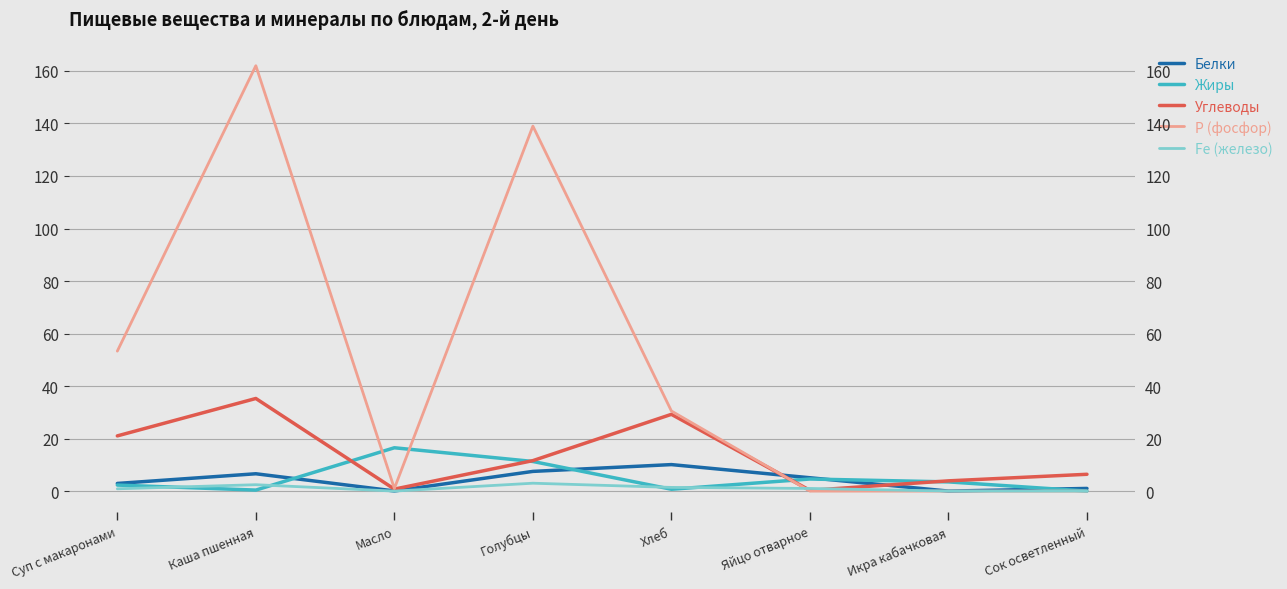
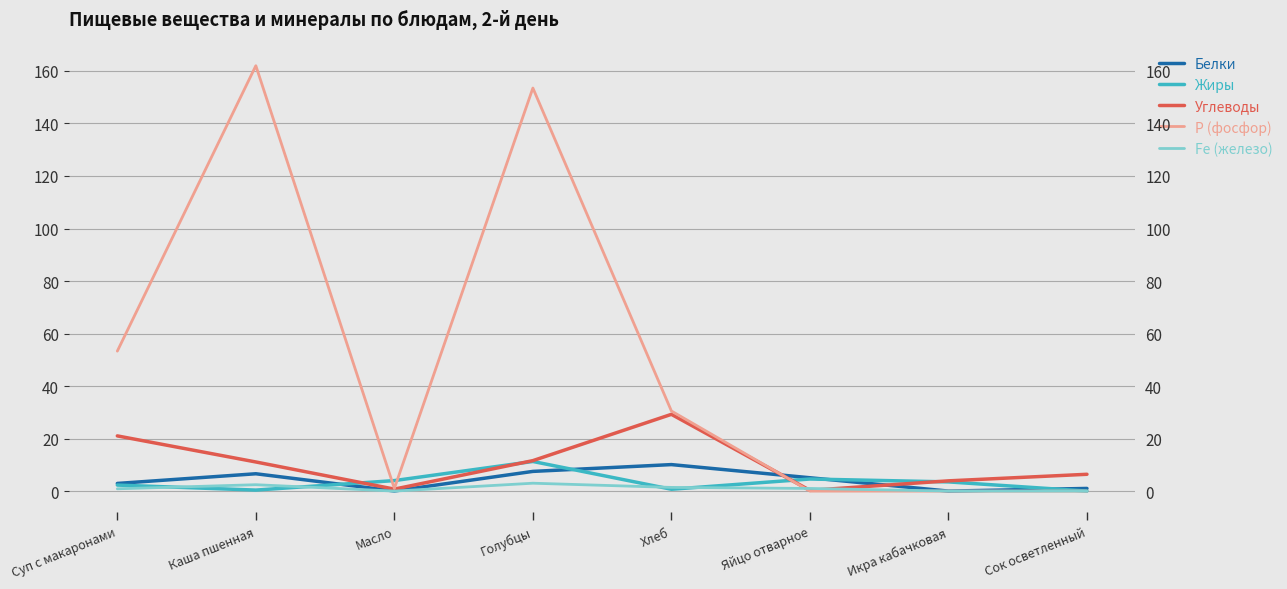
  {
    "Белки": {
      "Каша пшенная": 7,
      "Голубцы": 8,
      "Хлеб": 10,
      "Сок осветленный": 1
    },
    "Жиры": {
      "Каша пшенная": 0,
-     "Масло": 17
+     "Масло": 4
    },
    "Углеводы": {
      "Суп с макаронами": 21,
-     "Каша пшенная": 35,
+     "Каша пшенная": 11,
      "Хлеб": 29,
      "Сок осветленный": 6
    },
    "Р (фосфор)": {
      "Суп с макаронами": 53,
      "Каша пшенная": 162,
-     "Голубцы": 139,
+     "Голубцы": 154,
      "Хлеб": 31
    },
    "Fe (железо)": {
      "Суп с макаронами": 1,
      "Каша пшенная": 2,
      "Голубцы": 3
    }
  }
